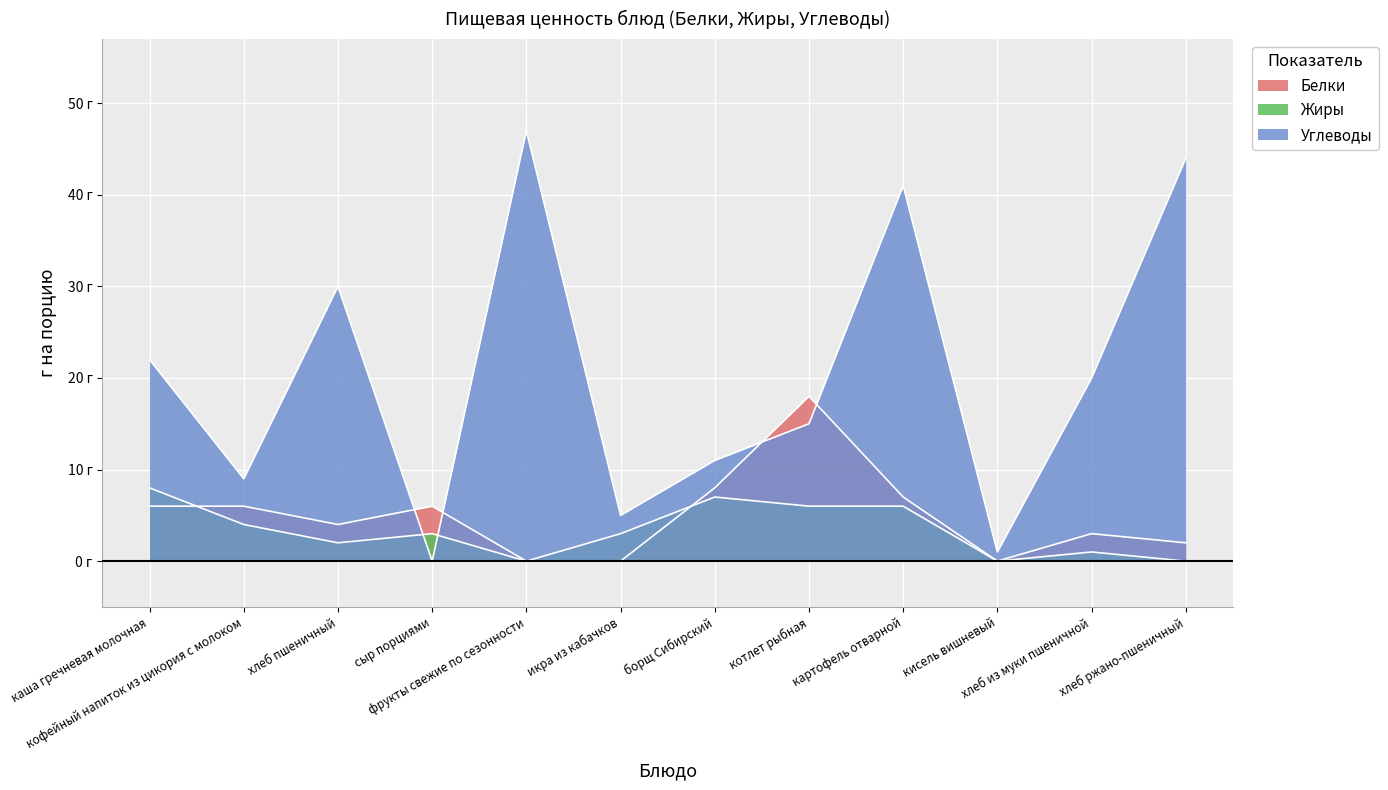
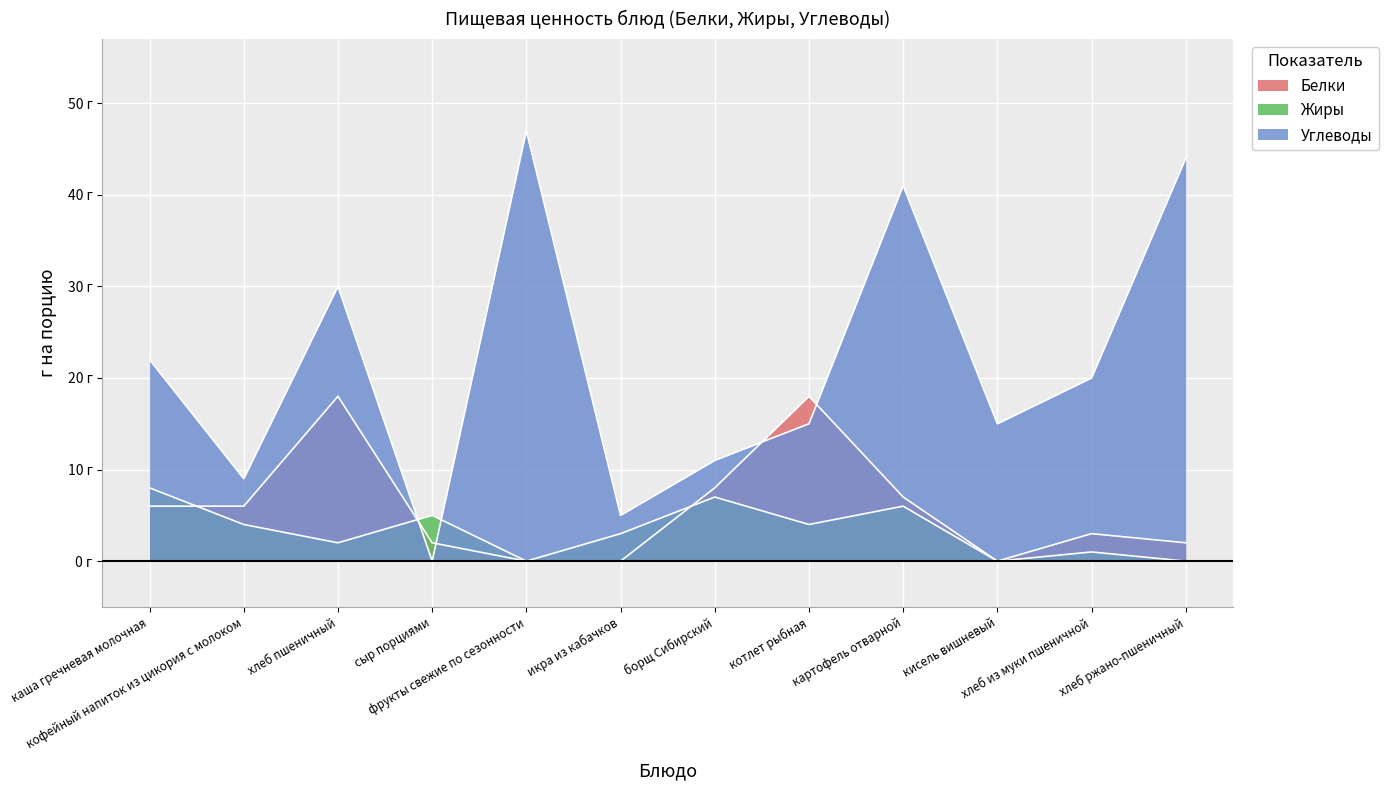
  {
    "Белки": {
      "каша гречневая молочная": "6 г",
      "кофейный напиток из цикория с молоком": "6 г",
-     "хлеб пшеничный": "4 г",
-     "сыр порциями": "6 г",
+     "хлеб пшеничный": "18 г",
+     "сыр порциями": "2 г",
      "икра из кабачков": "0 г",
      "борщ Сибирский": "8 г",
      "котлет рыбная": "18 г",
      "картофель отварной": "7 г",
      "хлеб из муки пшеничной": "3 г",
      "хлеб ржано-пшеничный": "2 г"
    },
    "Жиры": {
      "каша гречневая молочная": "8 г",
      "кофейный напиток из цикория с молоком": "4 г",
      "хлеб пшеничный": "2 г",
-     "сыр порциями": "3 г",
+     "сыр порциями": "5 г",
      "икра из кабачков": "3 г",
      "борщ Сибирский": "7 г",
-     "котлет рыбная": "6 г",
+     "котлет рыбная": "4 г",
      "картофель отварной": "6 г",
      "хлеб из муки пшеничной": "1 г",
      "хлеб ржано-пшеничный": "0 г"
    },
    "Углеводы": {
      "каша гречневая молочная": "22 г",
      "кофейный напиток из цикория с молоком": "9 г",
      "хлеб пшеничный": "30 г",
      "сыр порциями": "0 г",
      "фрукты свежие по сезонности": "47 г",
      "икра из кабачков": "5 г",
      "борщ Сибирский": "11 г",
      "котлет рыбная": "15 г",
      "картофель отварной": "41 г",
-     "кисель вишневый": "1 г",
+     "кисель вишневый": "15 г",
      "хлеб из муки пшеничной": "20 г",
      "хлеб ржано-пшеничный": "44 г"
    }
  }
